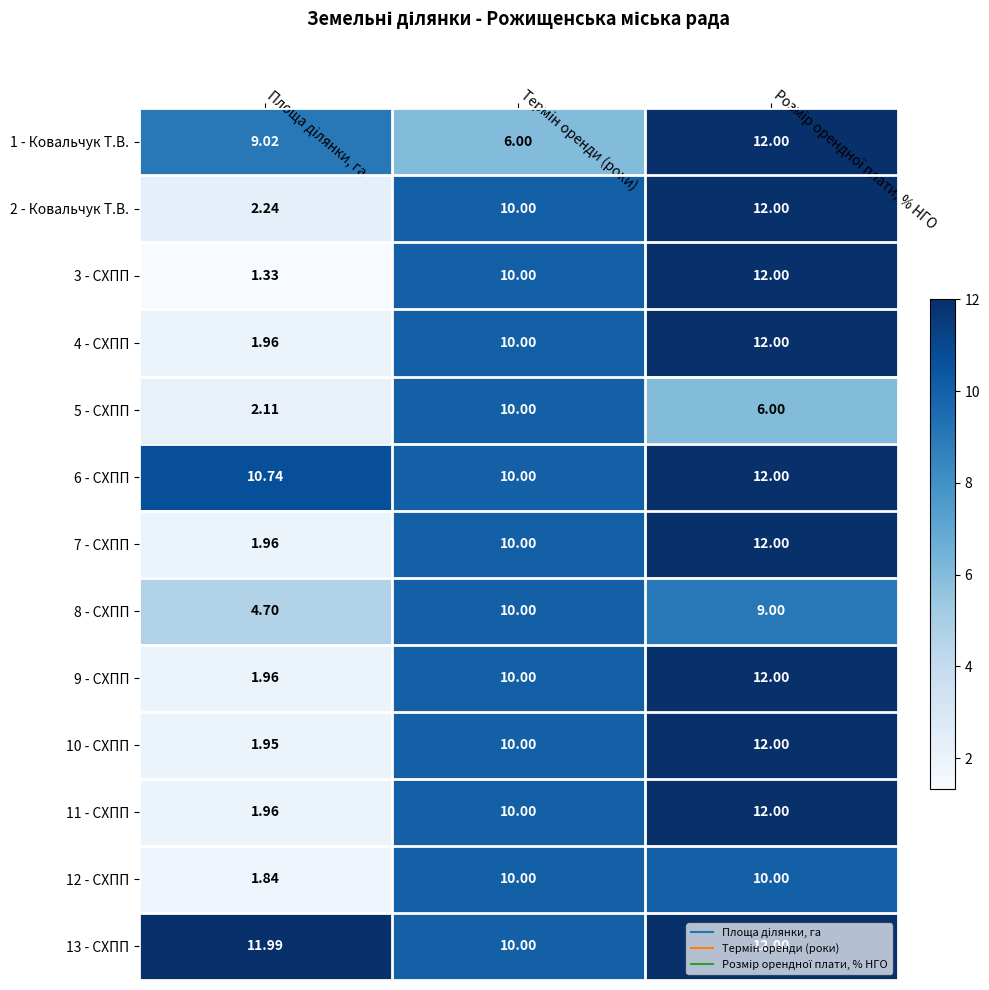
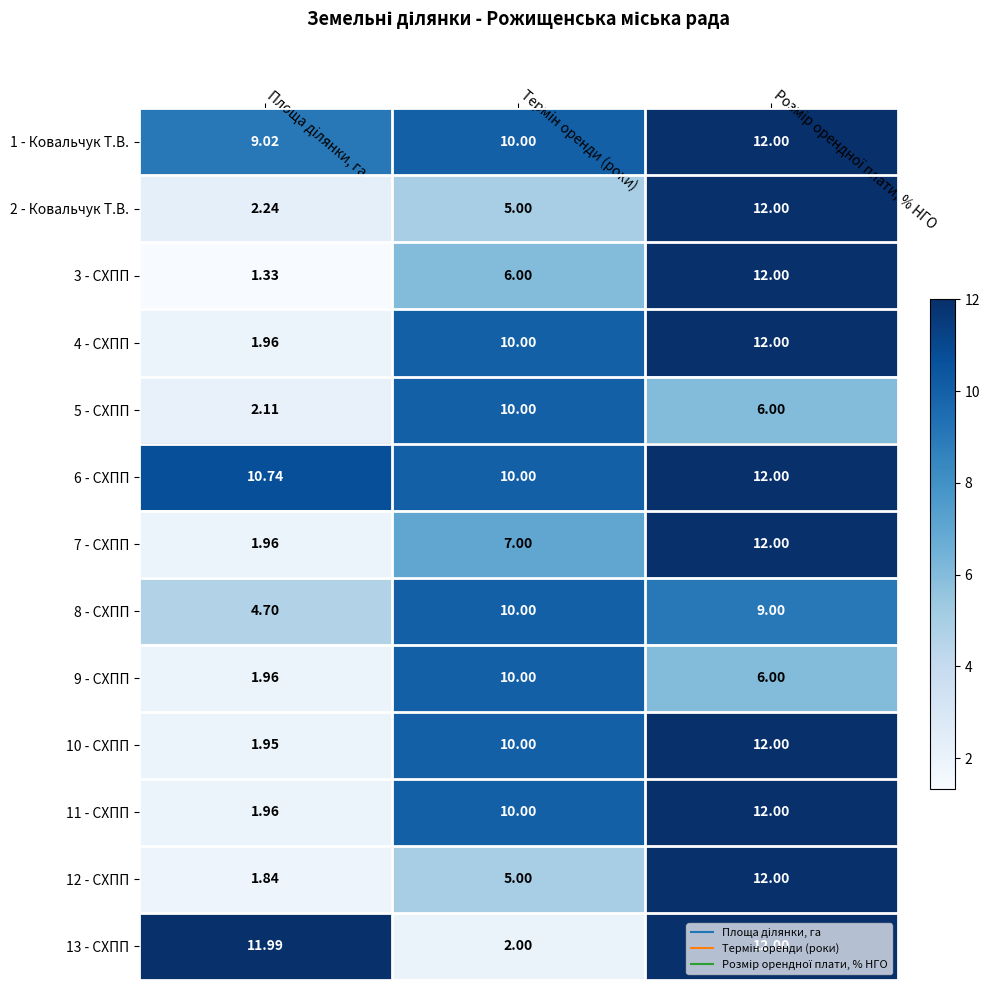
  {
    "1 - Ковальчук Т.В.": {
      "Площа ділянки, га": 9.02,
-     "Термін оренди (роки)": 6.00,
+     "Термін оренди (роки)": 10.00,
      "Розмір орендної плати, % НГО": 12.00
    },
    "2 - Ковальчук Т.В.": {
      "Площа ділянки, га": 2.24,
-     "Термін оренди (роки)": 10.00,
+     "Термін оренди (роки)": 5.00,
      "Розмір орендної плати, % НГО": 12.00
    },
    "3 - СХПП": {
      "Площа ділянки, га": 1.33,
-     "Термін оренди (роки)": 10.00,
+     "Термін оренди (роки)": 6.00,
      "Розмір орендної плати, % НГО": 12.00
    },
    "4 - СХПП": {
      "Площа ділянки, га": 1.96,
      "Термін оренди (роки)": 10.00,
      "Розмір орендної плати, % НГО": 12.00
    },
    "5 - СХПП": {
      "Площа ділянки, га": 2.11,
      "Термін оренди (роки)": 10.00,
      "Розмір орендної плати, % НГО": 6.00
    },
    "6 - СХПП": {
      "Площа ділянки, га": 10.74,
      "Термін оренди (роки)": 10.00,
      "Розмір орендної плати, % НГО": 12.00
    },
    "7 - СХПП": {
      "Площа ділянки, га": 1.96,
-     "Термін оренди (роки)": 10.00,
+     "Термін оренди (роки)": 7.00,
      "Розмір орендної плати, % НГО": 12.00
    },
    "8 - СХПП": {
      "Площа ділянки, га": 4.70,
      "Термін оренди (роки)": 10.00,
      "Розмір орендної плати, % НГО": 9.00
    },
    "9 - СХПП": {
      "Площа ділянки, га": 1.96,
      "Термін оренди (роки)": 10.00,
-     "Розмір орендної плати, % НГО": 12.00
+     "Розмір орендної плати, % НГО": 6.00
    },
    "10 - СХПП": {
      "Площа ділянки, га": 1.95,
      "Термін оренди (роки)": 10.00,
      "Розмір орендної плати, % НГО": 12.00
    },
    "11 - СХПП": {
      "Площа ділянки, га": 1.96,
      "Термін оренди (роки)": 10.00,
      "Розмір орендної плати, % НГО": 12.00
    },
    "12 - СХПП": {
      "Площа ділянки, га": 1.84,
-     "Термін оренди (роки)": 10.00,
-     "Розмір орендної плати, % НГО": 10.00
+     "Термін оренди (роки)": 5.00,
+     "Розмір орендної плати, % НГО": 12.00
    },
    "13 - СХПП": {
      "Площа ділянки, га": 11.99,
-     "Термін оренди (роки)": 10.00
+     "Термін оренди (роки)": 2.00
    }
  }
